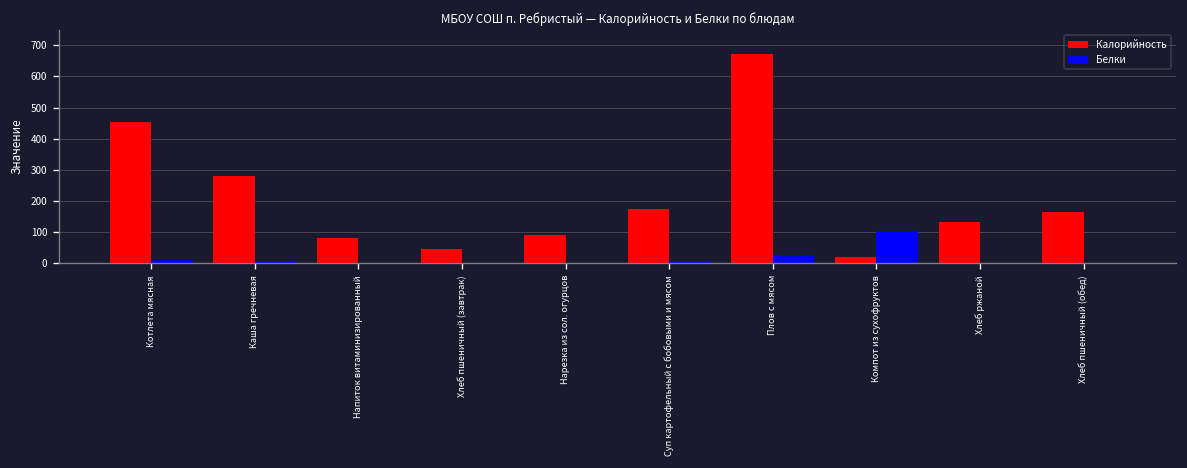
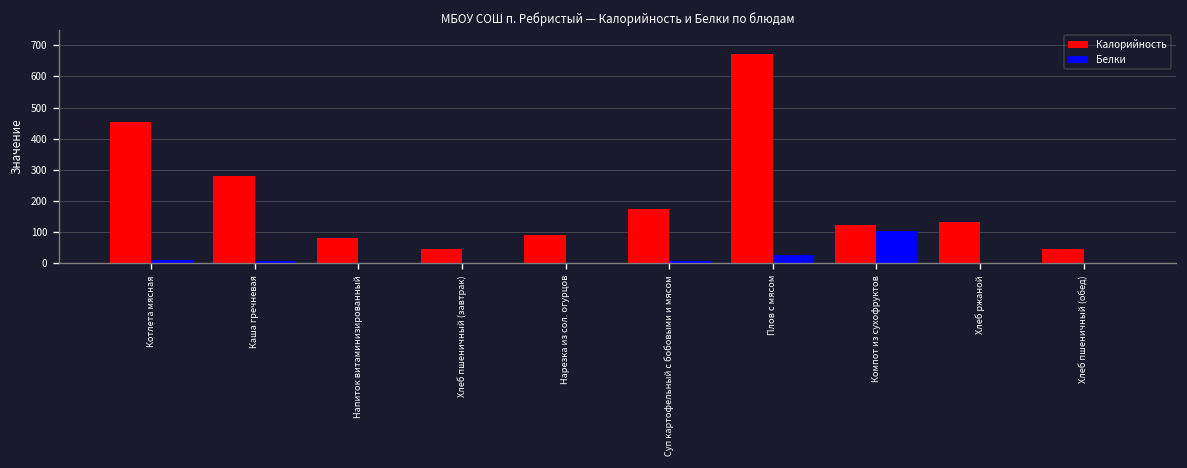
  {
    "Калорийность": {
      "Котлета мясная": 450,
      "Каша гречневая": 280,
      "Напиток витаминизированный": 80,
      "Хлеб пшеничный (завтрак)": 50,
      "Нарезка из сол. огурцов": 90,
      "Суп картофельный с бобовыми и мясом": 170,
      "Плов с мясом": 670,
-     "Компот из сухофруктов": 20,
+     "Компот из сухофруктов": 120,
      "Хлеб ржаной": 130,
-     "Хлеб пшеничный (обед)": 170
+     "Хлеб пшеничный (обед)": 50
    },
    "Белки": {
      "Котлета мясная": 10,
      "Напиток витаминизированный": 0,
      "Плов с мясом": 30,
      "Компот из сухофруктов": 100
    }
  }
